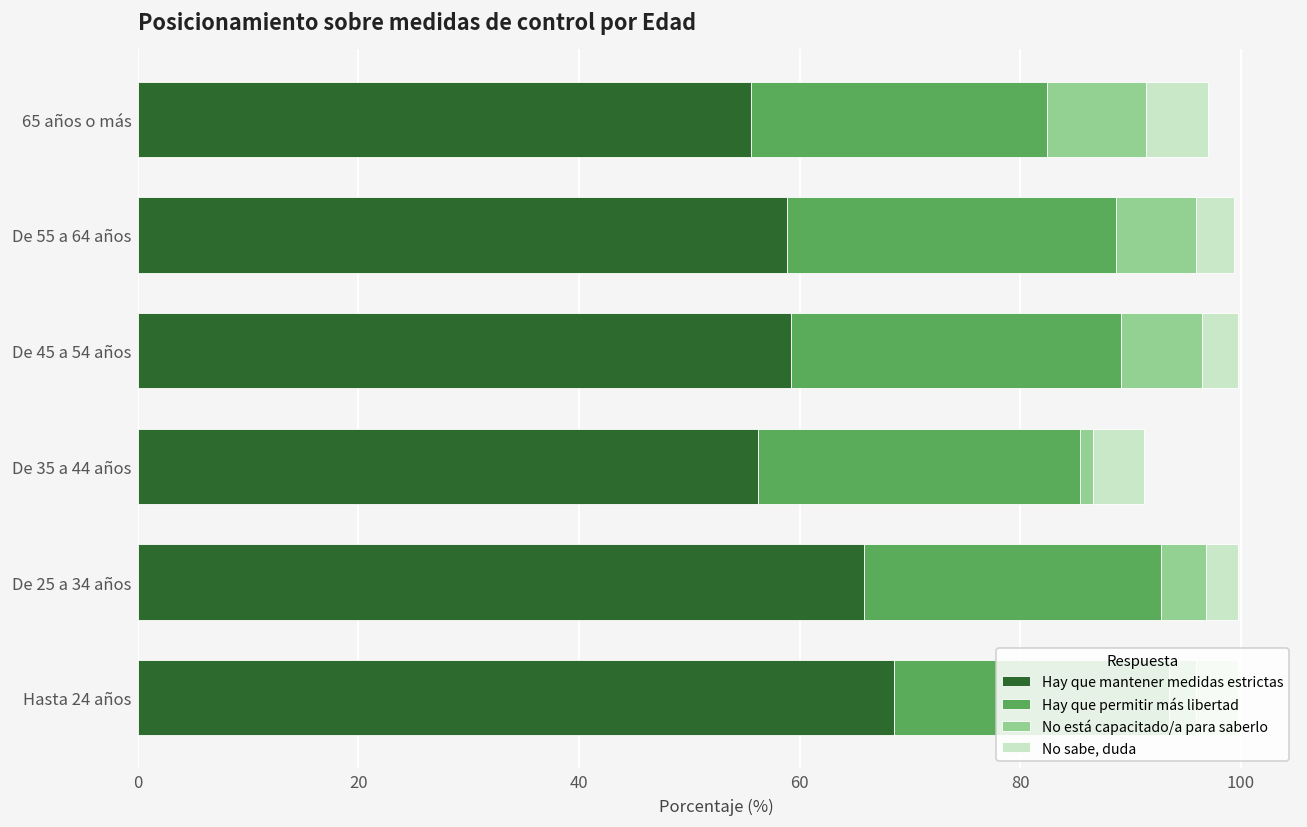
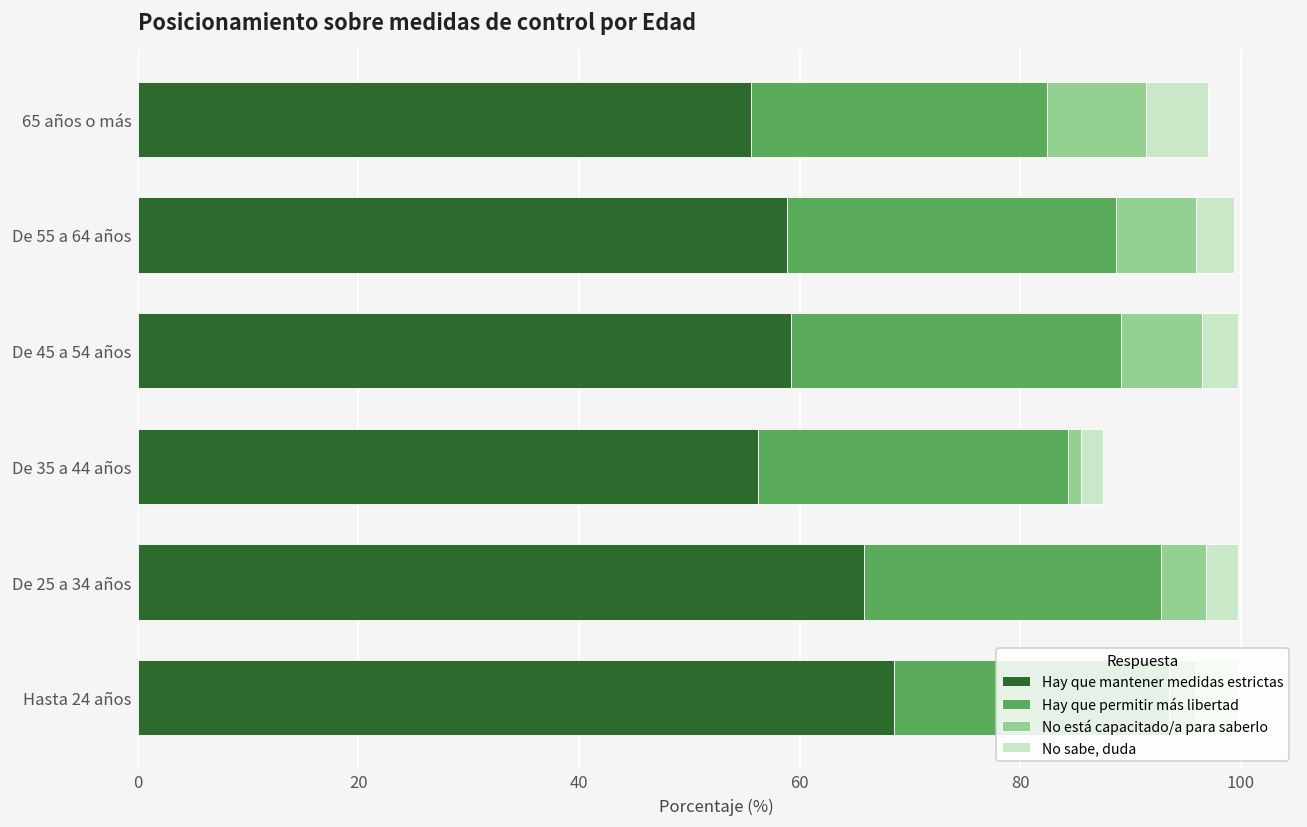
  {
    "Hay que mantener medidas estrictas": {
      "65 años o más": 56,
      "De 55 a 64 años": 59,
      "De 45 a 54 años": 59,
      "De 35 a 44 años": 56,
      "De 25 a 34 años": 66,
      "Hasta 24 años": 69
    },
    "Hay que permitir más libertad": {
      "65 años o más": 27,
      "De 55 a 64 años": 30,
      "De 45 a 54 años": 30,
-     "De 35 a 44 años": 29,
+     "De 35 a 44 años": 28,
      "De 25 a 34 años": 27
    },
    "No está capacitado/a para saberlo": {
      "65 años o más": 9,
      "De 55 a 64 años": 7,
      "De 45 a 54 años": 7,
      "De 35 a 44 años": 1,
      "De 25 a 34 años": 4
    },
    "No sabe, duda": {
      "65 años o más": 6,
      "De 55 a 64 años": 4,
      "De 45 a 54 años": 3,
-     "De 35 a 44 años": 5,
+     "De 35 a 44 años": 2,
      "De 25 a 34 años": 3
    }
  }
